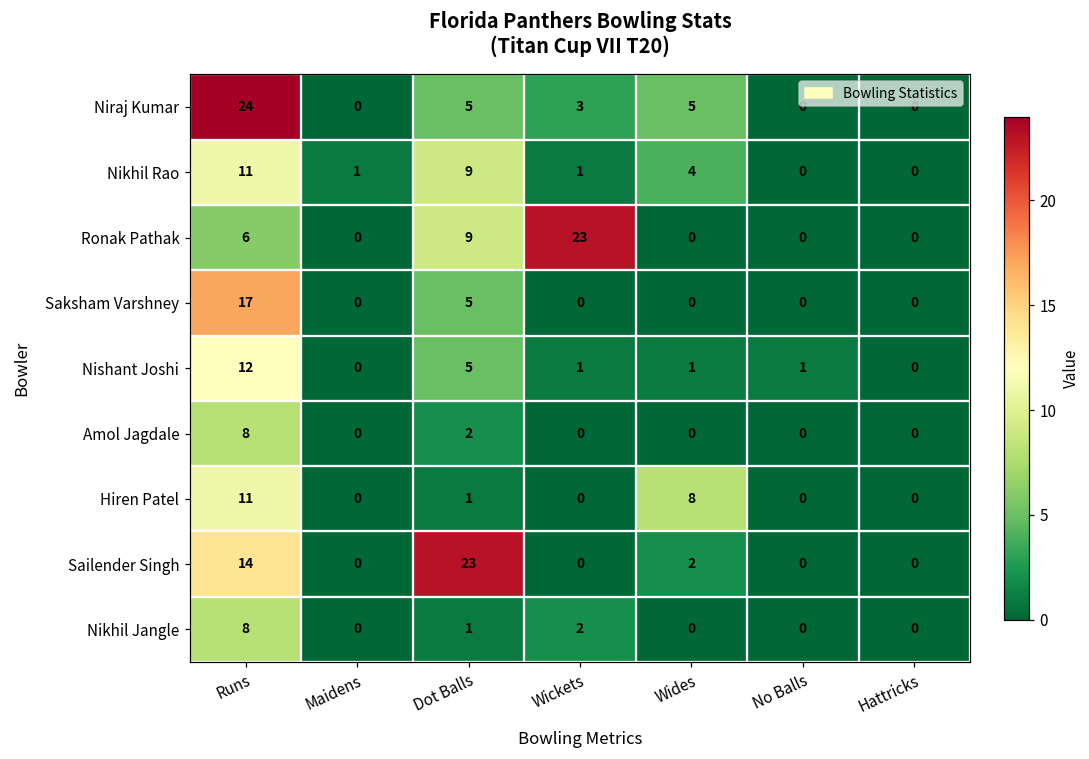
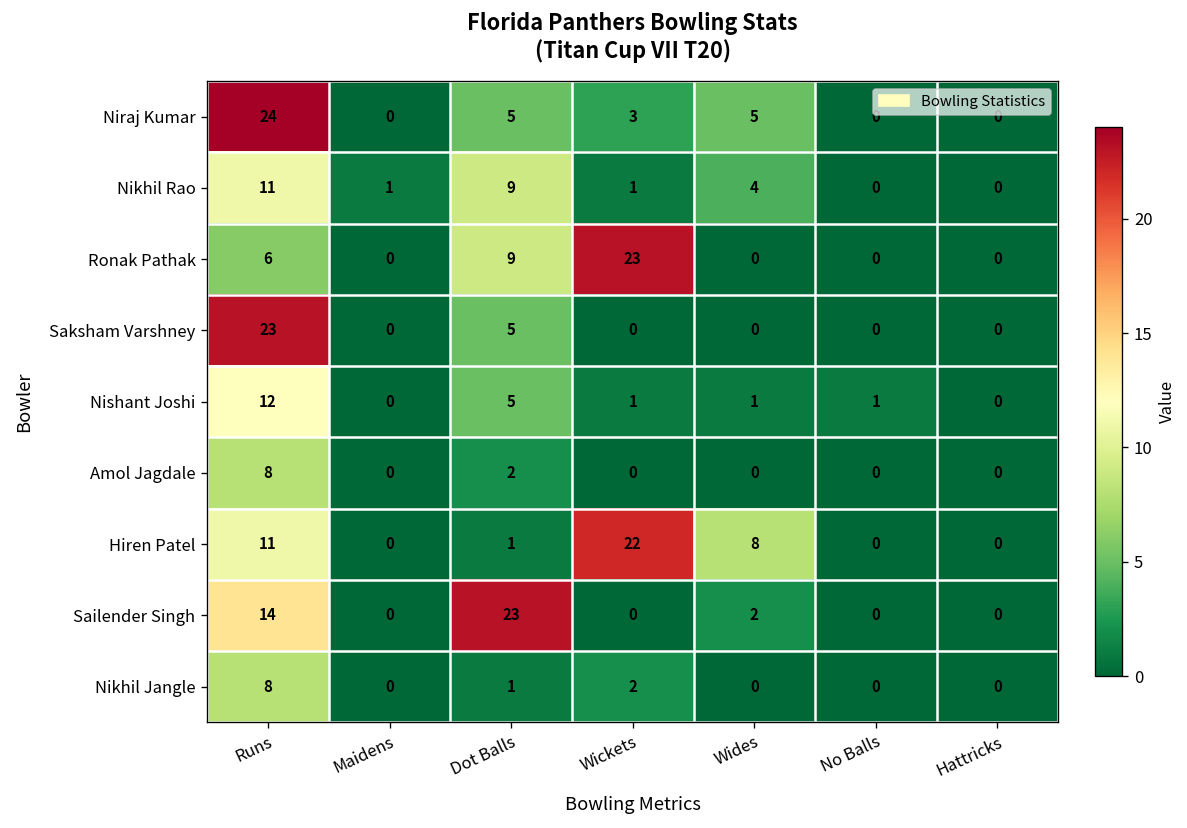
  {
    "Niraj Kumar": {
      "Runs": 24,
      "Maidens": 0,
      "Dot Balls": 5,
      "Wickets": 3,
      "Wides": 5
    },
    "Nikhil Rao": {
      "Runs": 11,
      "Maidens": 1,
      "Dot Balls": 9,
      "Wickets": 1,
      "Wides": 4,
      "No Balls": 0,
      "Hattricks": 0
    },
    "Ronak Pathak": {
      "Runs": 6,
      "Maidens": 0,
      "Dot Balls": 9,
      "Wickets": 23,
      "Wides": 0,
      "No Balls": 0,
      "Hattricks": 0
    },
    "Saksham Varshney": {
-     "Runs": 17,
+     "Runs": 23,
      "Maidens": 0,
      "Dot Balls": 5,
      "Wickets": 0,
      "Wides": 0,
      "No Balls": 0,
      "Hattricks": 0
    },
    "Nishant Joshi": {
      "Runs": 12,
      "Maidens": 0,
      "Dot Balls": 5,
      "Wickets": 1,
      "Wides": 1,
      "No Balls": 1,
      "Hattricks": 0
    },
    "Amol Jagdale": {
      "Runs": 8,
      "Maidens": 0,
      "Dot Balls": 2,
      "Wickets": 0,
      "Wides": 0,
      "No Balls": 0,
      "Hattricks": 0
    },
    "Hiren Patel": {
      "Runs": 11,
      "Maidens": 0,
      "Dot Balls": 1,
-     "Wickets": 0,
+     "Wickets": 22,
      "Wides": 8,
      "No Balls": 0,
      "Hattricks": 0
    },
    "Sailender Singh": {
      "Runs": 14,
      "Maidens": 0,
      "Dot Balls": 23,
      "Wickets": 0,
      "Wides": 2,
      "No Balls": 0,
      "Hattricks": 0
    },
    "Nikhil Jangle": {
      "Runs": 8,
      "Maidens": 0,
      "Dot Balls": 1,
      "Wickets": 2,
      "Wides": 0,
      "No Balls": 0,
      "Hattricks": 0
    }
  }
